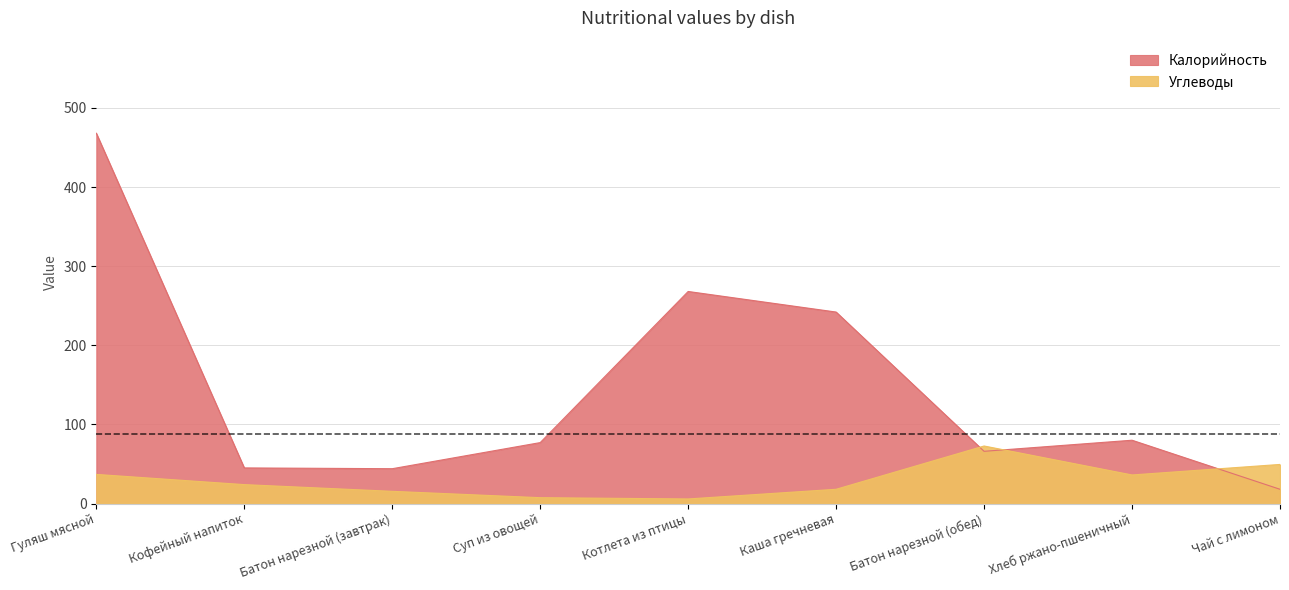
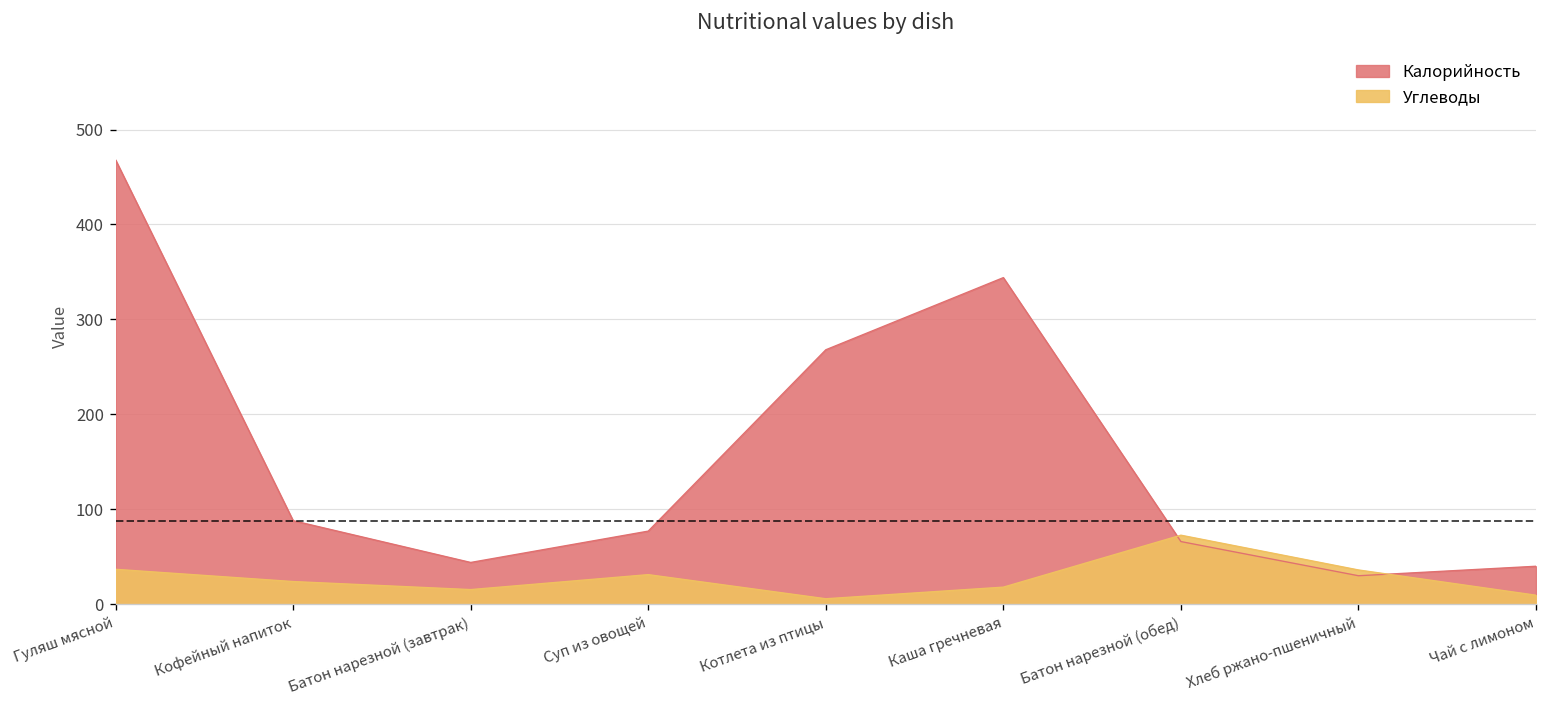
  {
    "Калорийность": {
      "Гуляш мясной": 470,
-     "Кофейный напиток": 50,
+     "Кофейный напиток": 90,
      "Батон нарезной (завтрак)": 40,
      "Суп из овощей": 80,
      "Котлета из птицы": 270,
-     "Каша гречневая": 240,
+     "Каша гречневая": 340,
      "Батон нарезной (обед)": 70,
-     "Хлеб ржано-пшеничный": 80,
-     "Чай с лимоном": 20
+     "Хлеб ржано-пшеничный": 30,
+     "Чай с лимоном": 40
    },
    "Углеводы": {
      "Гуляш мясной": 40,
      "Кофейный напиток": 20,
      "Батон нарезной (завтрак)": 20,
-     "Суп из овощей": 10,
+     "Суп из овощей": 30,
      "Котлета из птицы": 10,
      "Каша гречневая": 20,
      "Батон нарезной (обед)": 70,
      "Хлеб ржано-пшеничный": 40,
-     "Чай с лимоном": 50
+     "Чай с лимоном": 10
    }
  }
